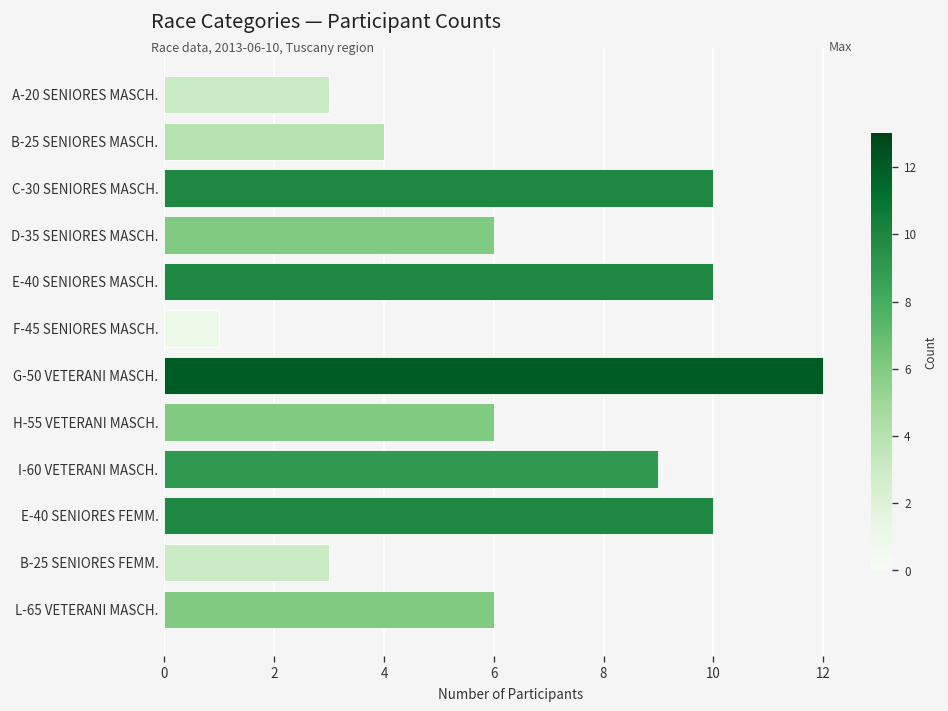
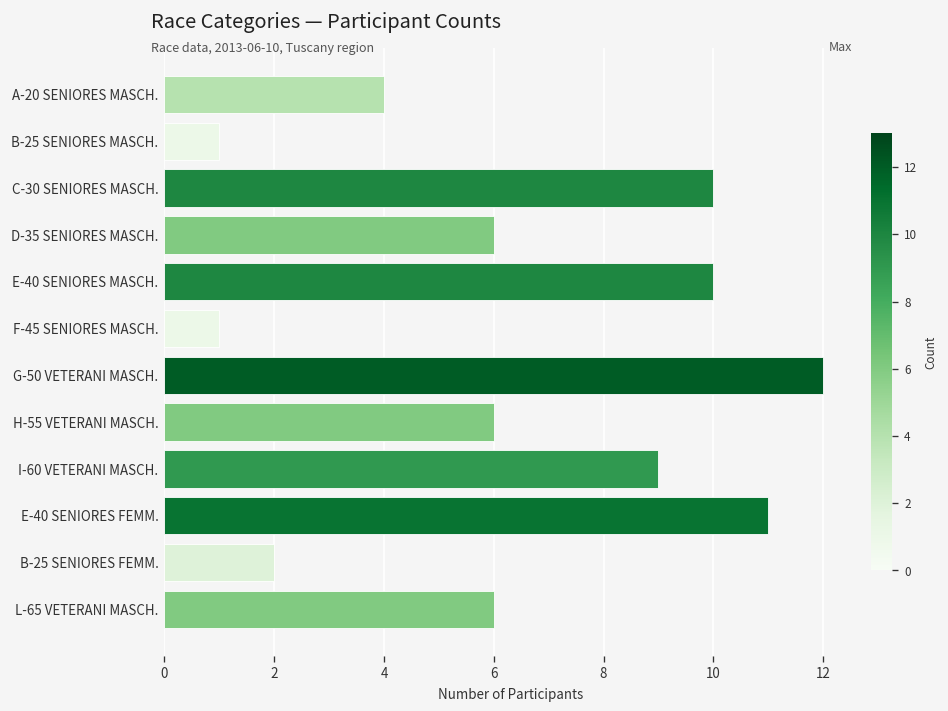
  {
-   "A-20 SENIORES MASCH.": 3,
-   "B-25 SENIORES MASCH.": 4,
+   "A-20 SENIORES MASCH.": 4,
+   "B-25 SENIORES MASCH.": 1,
    "C-30 SENIORES MASCH.": 10,
    "D-35 SENIORES MASCH.": 6,
    "E-40 SENIORES MASCH.": 10,
    "F-45 SENIORES MASCH.": 1,
    "G-50 VETERANI MASCH.": 12,
    "H-55 VETERANI MASCH.": 6,
    "I-60 VETERANI MASCH.": 9,
-   "E-40 SENIORES FEMM.": 10,
-   "B-25 SENIORES FEMM.": 3,
+   "E-40 SENIORES FEMM.": 11,
+   "B-25 SENIORES FEMM.": 2,
    "L-65 VETERANI MASCH.": 6
  }
